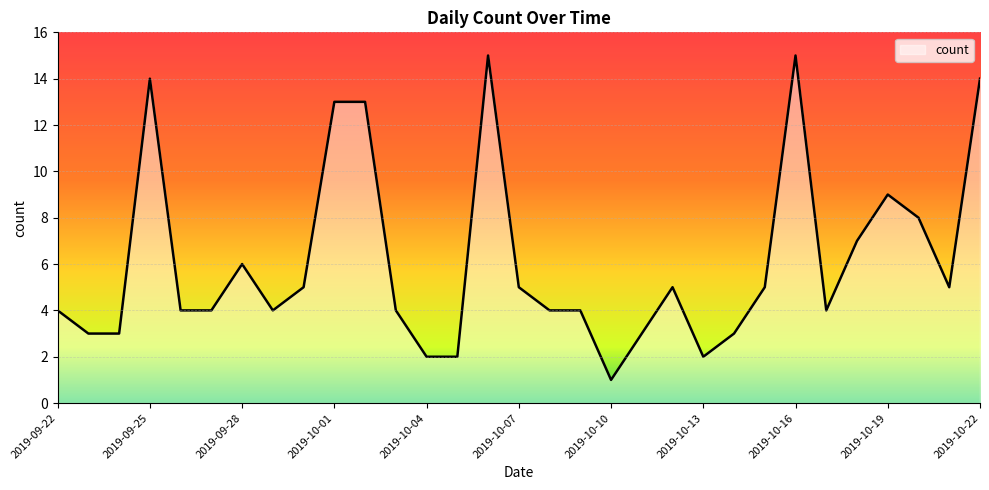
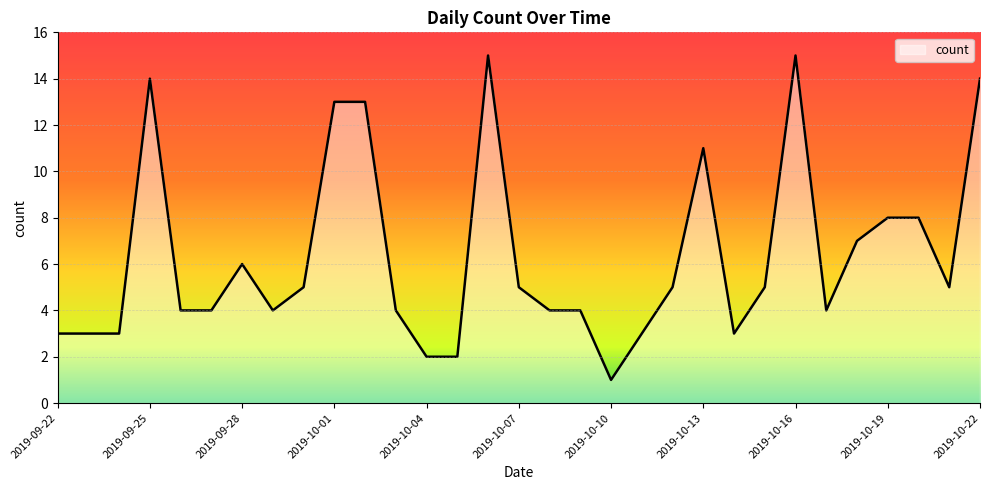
  {
-   "2019-09-22": 4,
+   "2019-09-22": 3,
    "2019-09-25": 14,
    "2019-09-28": 6,
    "2019-10-01": 13,
    "2019-10-04": 2,
    "2019-10-07": 5,
    "2019-10-10": 1,
-   "2019-10-13": 2,
+   "2019-10-13": 11,
    "2019-10-16": 15,
-   "2019-10-19": 9,
+   "2019-10-19": 8,
    "2019-10-22": 14
  }
